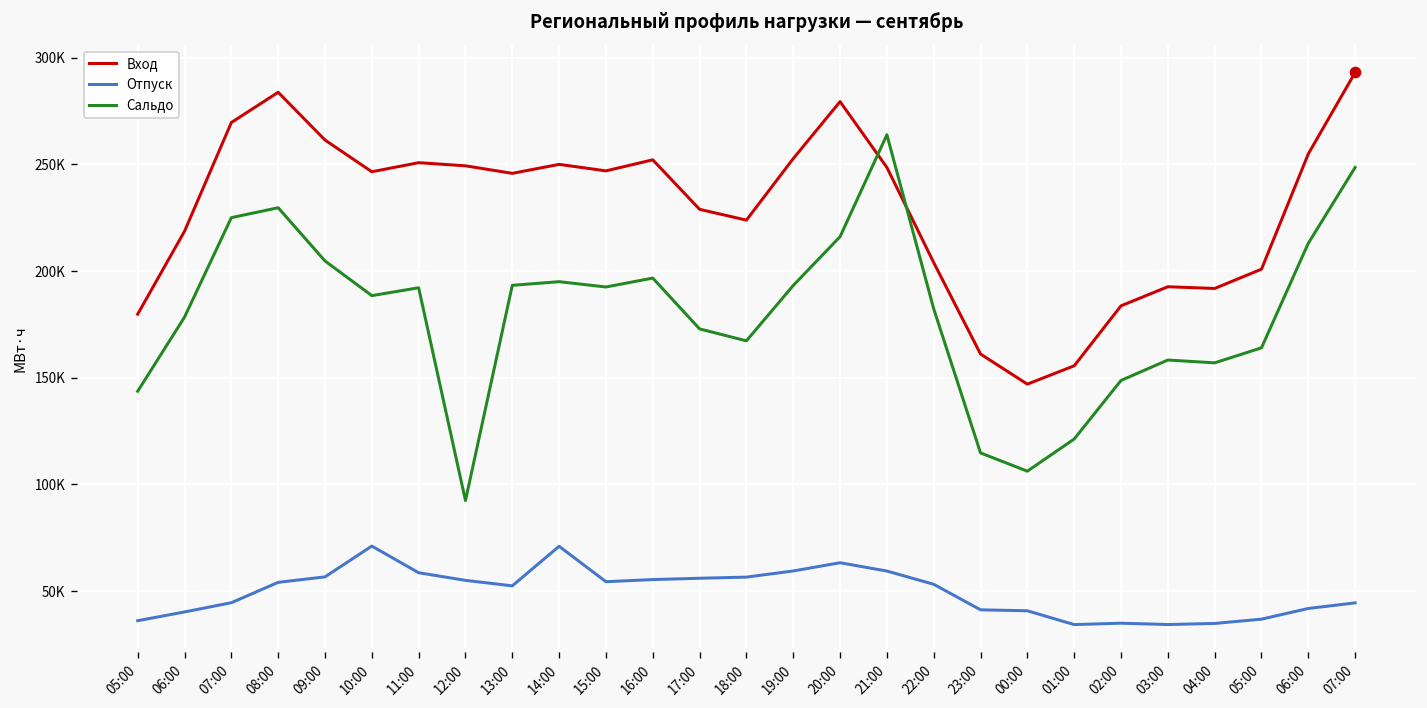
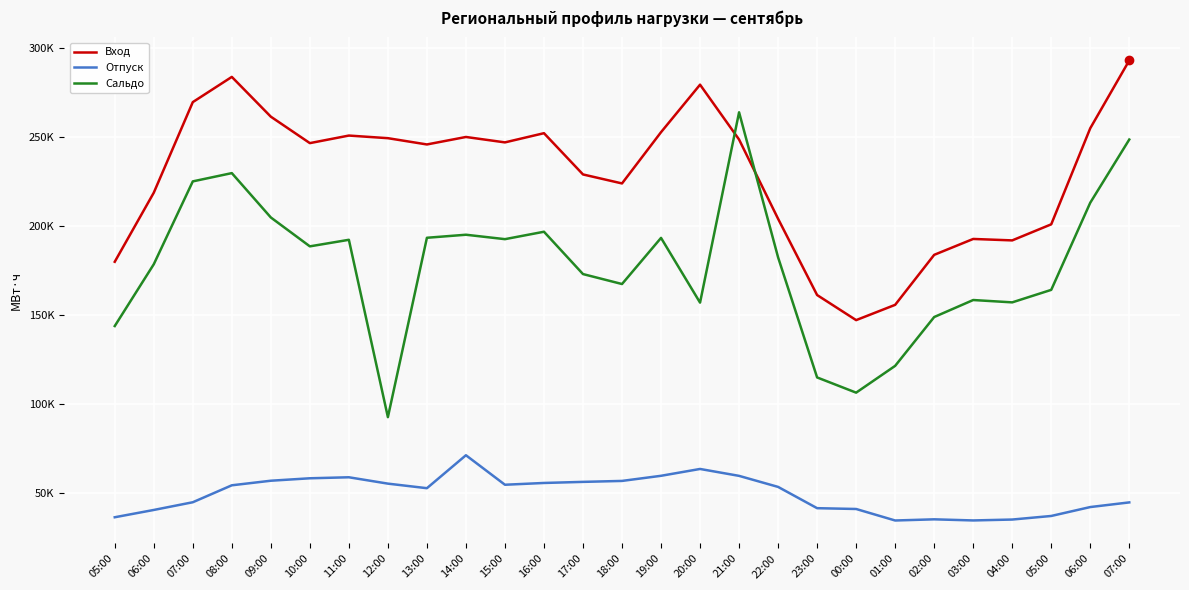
  {
    "Отпуск": {
      "08:00": 54000,
      "09:00": 57000,
-     "10:00": 71000,
+     "10:00": 58000,
      "11:00": 59000,
      "12:00": 55000,
      "13:00": 52000,
      "14:00": 71000,
      "15:00": 54000,
      "16:00": 55000,
      "17:00": 56000,
      "18:00": 57000,
      "19:00": 59000,
      "20:00": 63000,
      "21:00": 59000,
      "22:00": 53000,
      "23:00": 41000,
      "00:00": 41000,
      "01:00": 34000,
      "02:00": 35000,
      "03:00": 34000,
      "04:00": 35000
    },
    "Сальдо": {
      "08:00": 230000,
      "09:00": 205000,
      "10:00": 189000,
      "11:00": 192000,
      "12:00": 92000,
      "13:00": 193000,
      "14:00": 195000,
      "15:00": 193000,
      "16:00": 197000,
      "17:00": 173000,
      "18:00": 167000,
      "19:00": 193000,
-     "20:00": 216000,
+     "20:00": 157000,
      "21:00": 264000,
      "22:00": 182000,
      "23:00": 115000,
      "00:00": 106000,
      "01:00": 121000,
      "02:00": 149000,
      "03:00": 158000,
      "04:00": 157000
    }
  }
